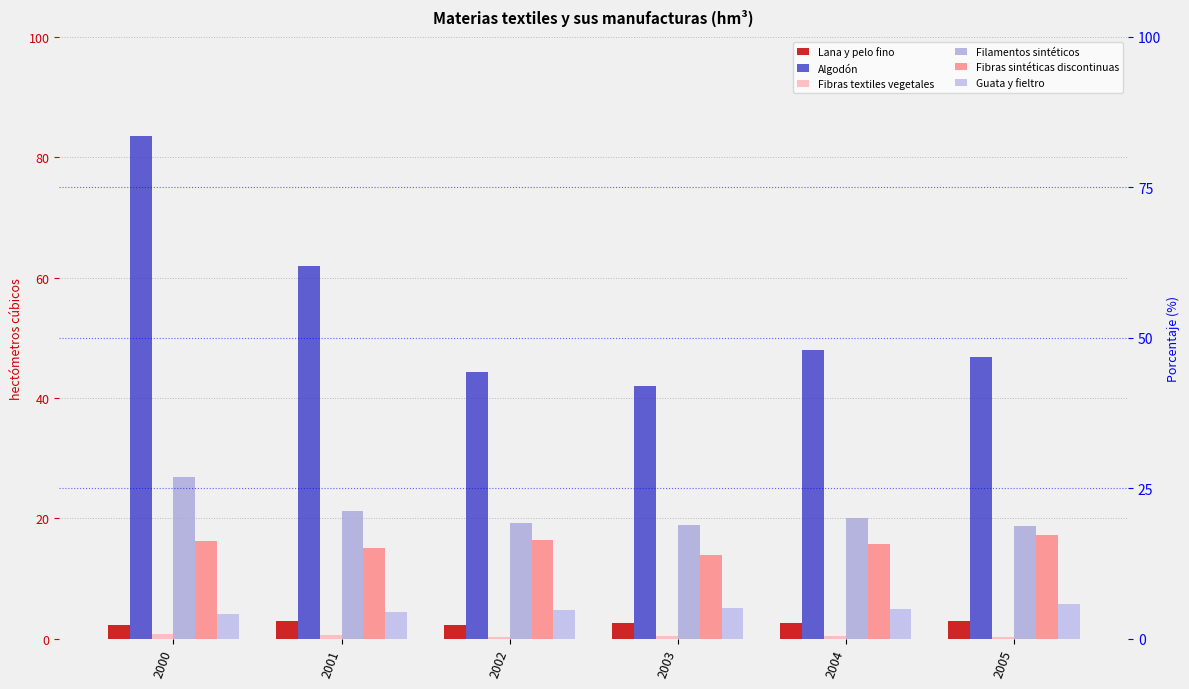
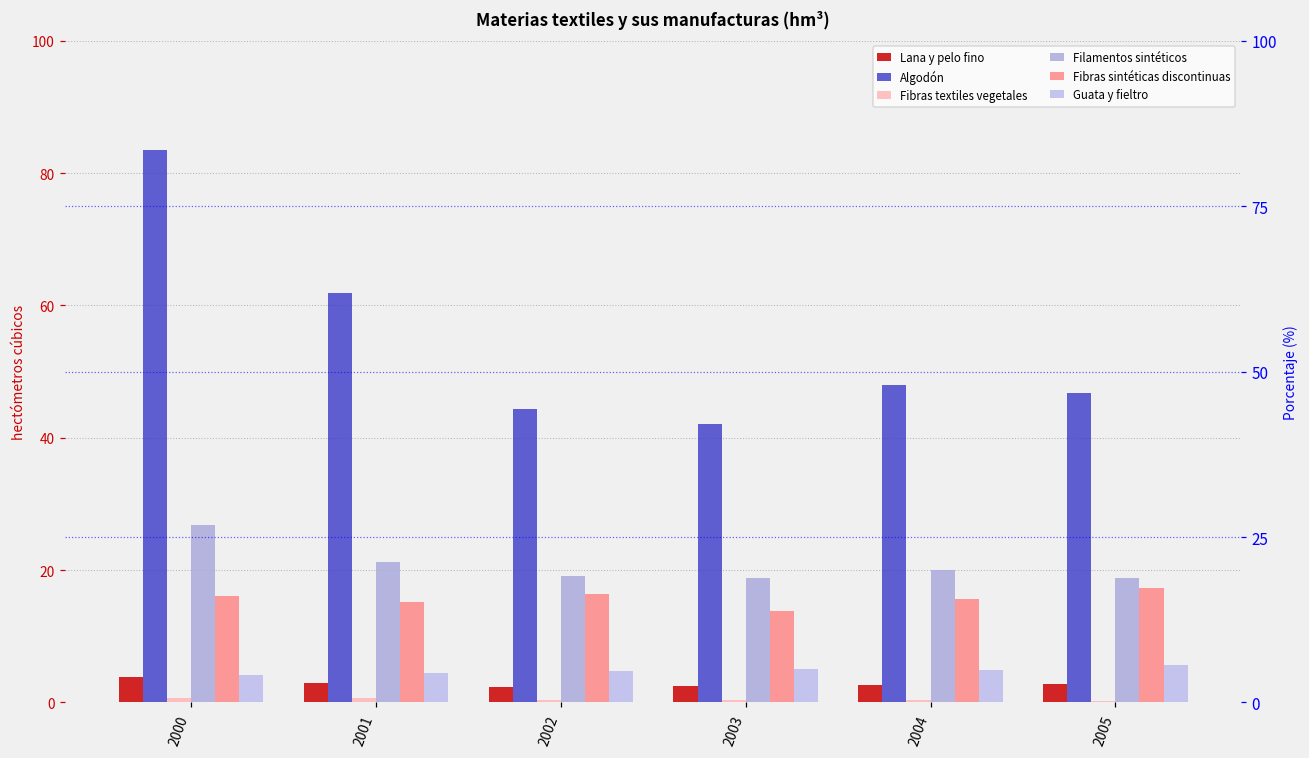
  {
    "Lana y pelo fino": {
-     "2000": 2,
+     "2000": 4,
      "2001": 3,
      "2002": 2,
      "2003": 3,
      "2004": 3,
      "2005": 3
    },
    "Algodón": {
      "2000": 84,
      "2001": 62,
      "2002": 44,
      "2003": 42,
      "2004": 48,
      "2005": 47
    },
    "Fibras textiles vegetales": {
      "2000": 1,
      "2001": 1
    },
    "Fibras sintéticas discontinuas": {
      "2000": 16,
      "2001": 15,
      "2002": 16,
      "2003": 14,
      "2004": 16,
      "2005": 17
    }
  }
